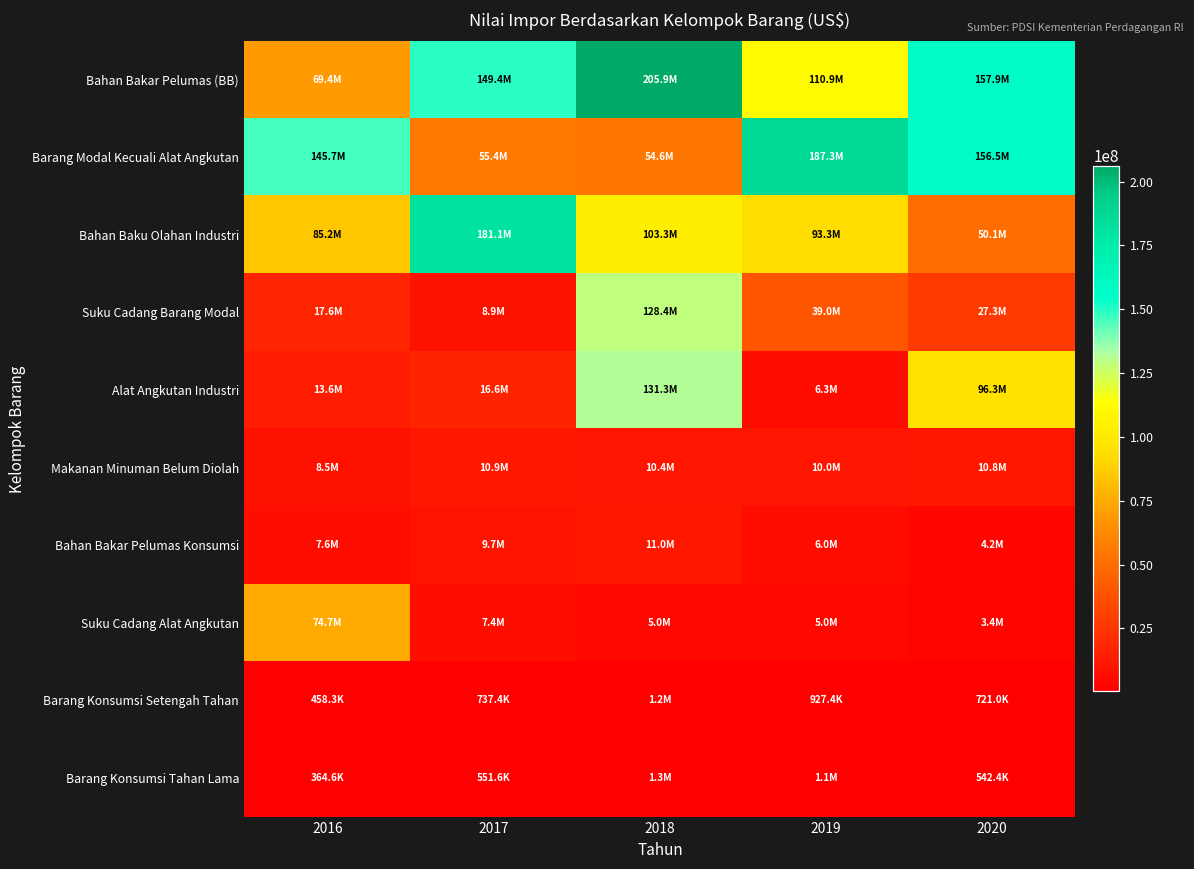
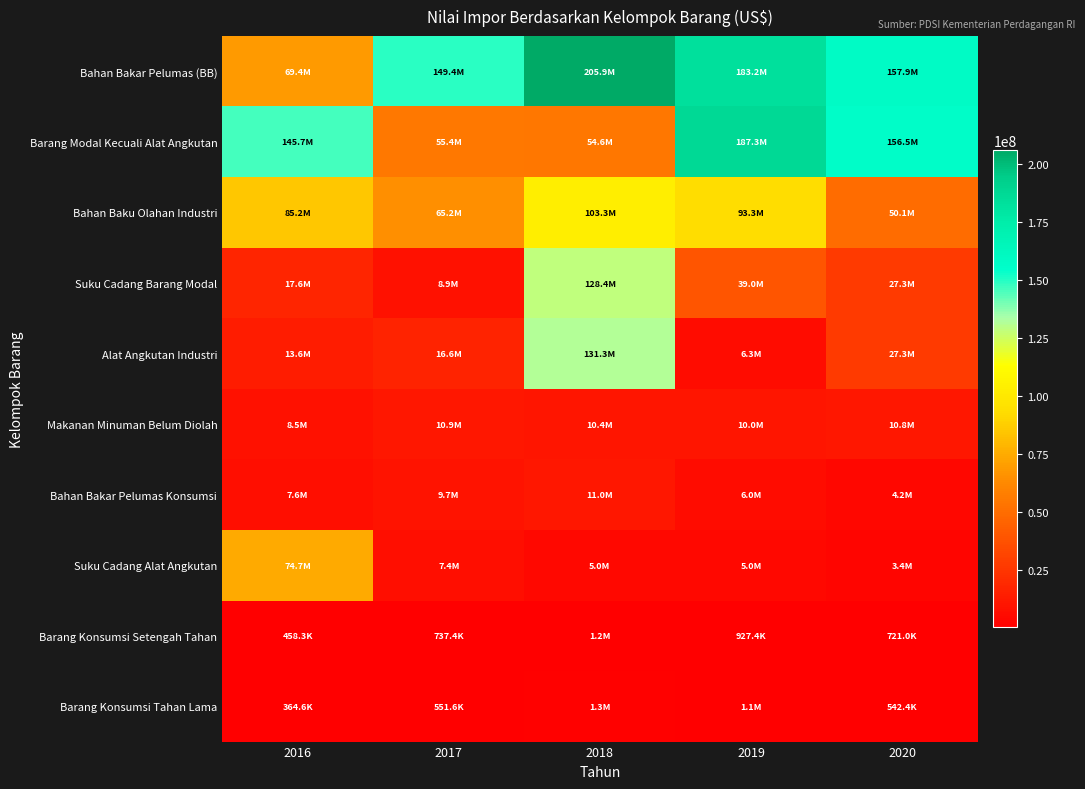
  {
    "Bahan Bakar Pelumas (BB)": {
      "2016": "69.4M",
      "2017": "149.4M",
      "2018": "205.9M",
-     "2019": "110.9M",
+     "2019": "183.2M",
      "2020": "157.9M"
    },
    "Barang Modal Kecuali Alat Angkutan": {
      "2016": "145.7M",
      "2017": "55.4M",
      "2018": "54.6M",
      "2019": "187.3M",
      "2020": "156.5M"
    },
    "Bahan Baku Olahan Industri": {
      "2016": "85.2M",
-     "2017": "181.1M",
+     "2017": "65.2M",
      "2018": "103.3M",
      "2019": "93.3M",
      "2020": "50.1M"
    },
    "Suku Cadang Barang Modal": {
      "2016": "17.6M",
      "2017": "8.9M",
      "2018": "128.4M",
      "2019": "39.0M",
      "2020": "27.3M"
    },
    "Alat Angkutan Industri": {
      "2016": "13.6M",
      "2017": "16.6M",
      "2018": "131.3M",
      "2019": "6.3M",
-     "2020": "96.3M"
+     "2020": "27.3M"
    },
    "Makanan Minuman Belum Diolah": {
      "2016": "8.5M",
      "2017": "10.9M",
      "2018": "10.4M",
      "2019": "10.0M",
      "2020": "10.8M"
    },
    "Bahan Bakar Pelumas Konsumsi": {
      "2016": "7.6M",
      "2017": "9.7M",
      "2018": "11.0M",
      "2019": "6.0M",
      "2020": "4.2M"
    },
    "Suku Cadang Alat Angkutan": {
      "2016": "74.7M",
      "2017": "7.4M",
      "2018": "5.0M",
      "2019": "5.0M",
      "2020": "3.4M"
    },
    "Barang Konsumsi Setengah Tahan": {
      "2016": "458.3K",
      "2017": "737.4K",
      "2018": "1.2M",
      "2019": "927.4K",
      "2020": "721.0K"
    },
    "Barang Konsumsi Tahan Lama": {
      "2016": "364.6K",
      "2017": "551.6K",
      "2018": "1.3M",
      "2019": "1.1M",
      "2020": "542.4K"
    }
  }
